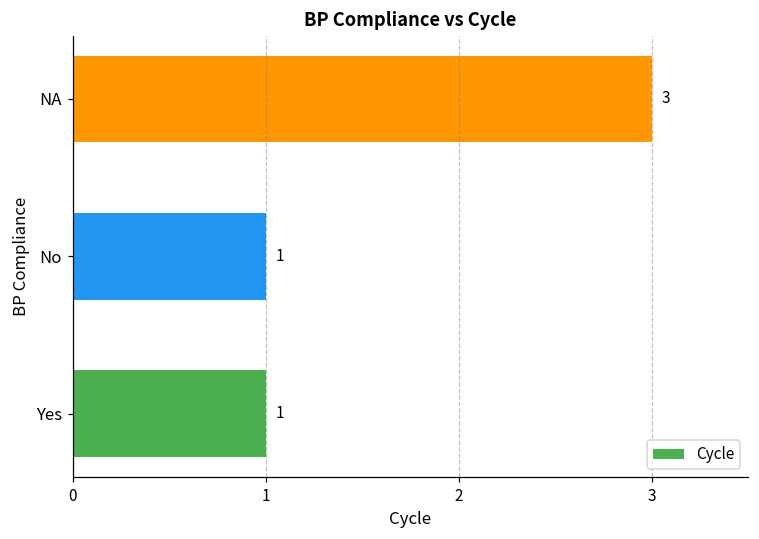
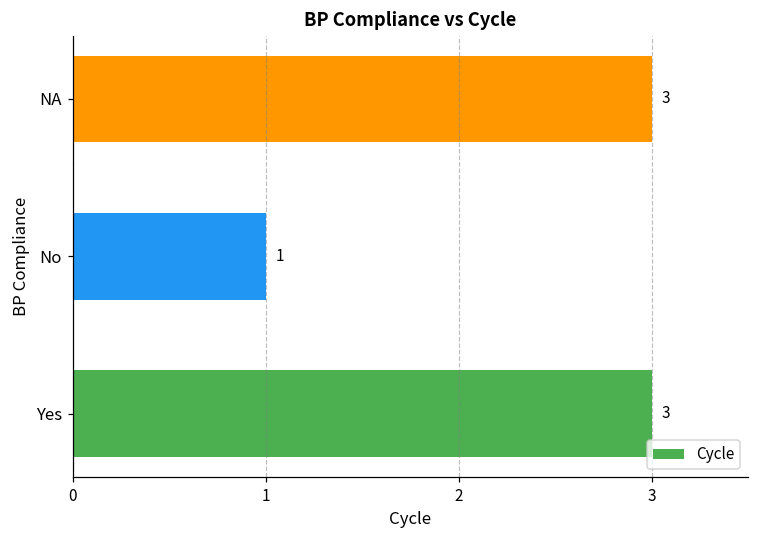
  {
    "NA": 3,
    "No": 1,
-   "Yes": 1
+   "Yes": 3
  }
